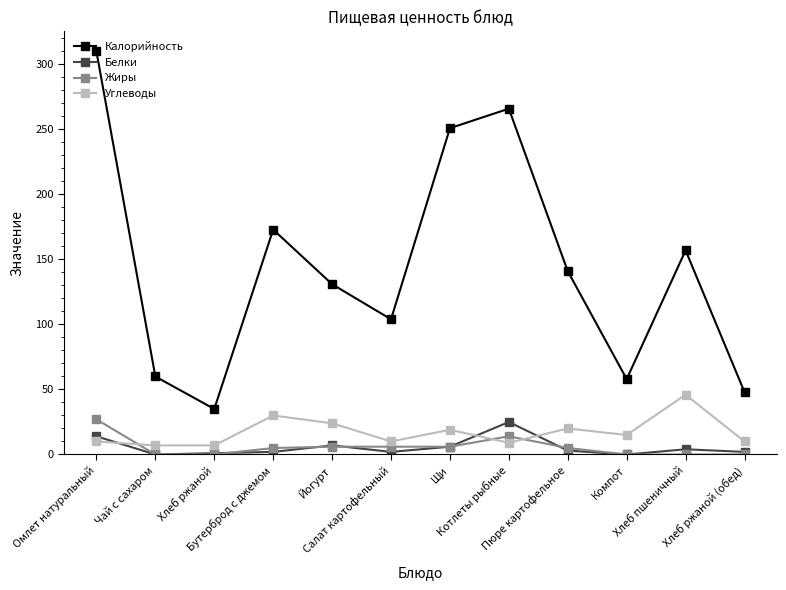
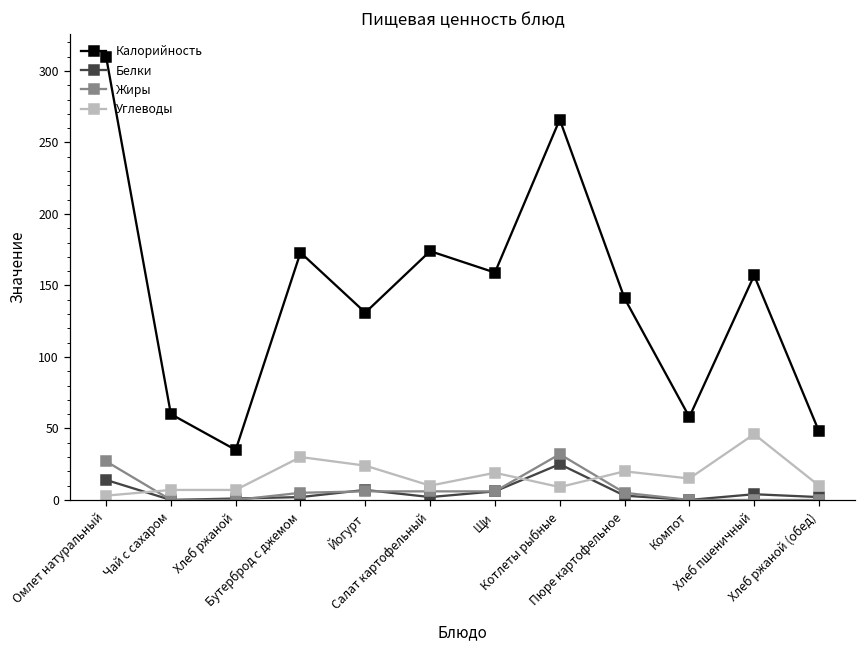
  {
    "Калорийность": {
      "Омлет натуральный": 310,
      "Чай с сахаром": 60,
      "Хлеб ржаной": 35,
      "Бутерброд с джемом": 173,
      "Йогурт": 131,
-     "Салат картофельный": 104,
-     "Щи": 251,
+     "Салат картофельный": 174,
+     "Щи": 159,
      "Котлеты рыбные": 266,
      "Пюре картофельное": 141,
      "Компот": 58,
      "Хлеб пшеничный": 157,
      "Хлеб ржаной (обед)": 48
    },
    "Белки": {
      "Омлет натуральный": 14,
      "Бутерброд с джемом": 2,
      "Салат картофельный": 2,
      "Котлеты рыбные": 25,
      "Пюре картофельное": 3,
      "Хлеб пшеничный": 4,
      "Хлеб ржаной (обед)": 2
    },
    "Жиры": {
      "Омлет натуральный": 27,
      "Бутерброд с джемом": 5,
      "Салат картофельный": 6,
-     "Котлеты рыбные": 14,
+     "Котлеты рыбные": 32,
      "Пюре картофельное": 5,
      "Хлеб пшеничный": 0,
      "Хлеб ржаной (обед)": 0
    },
    "Углеводы": {
-     "Омлет натуральный": 10,
+     "Омлет натуральный": 3,
      "Чай с сахаром": 7,
      "Хлеб ржаной": 7,
      "Бутерброд с джемом": 30,
      "Йогурт": 24,
      "Салат картофельный": 10,
      "Щи": 19,
      "Котлеты рыбные": 9,
      "Пюре картофельное": 20,
      "Компот": 15,
      "Хлеб пшеничный": 46,
      "Хлеб ржаной (обед)": 10
    }
  }
